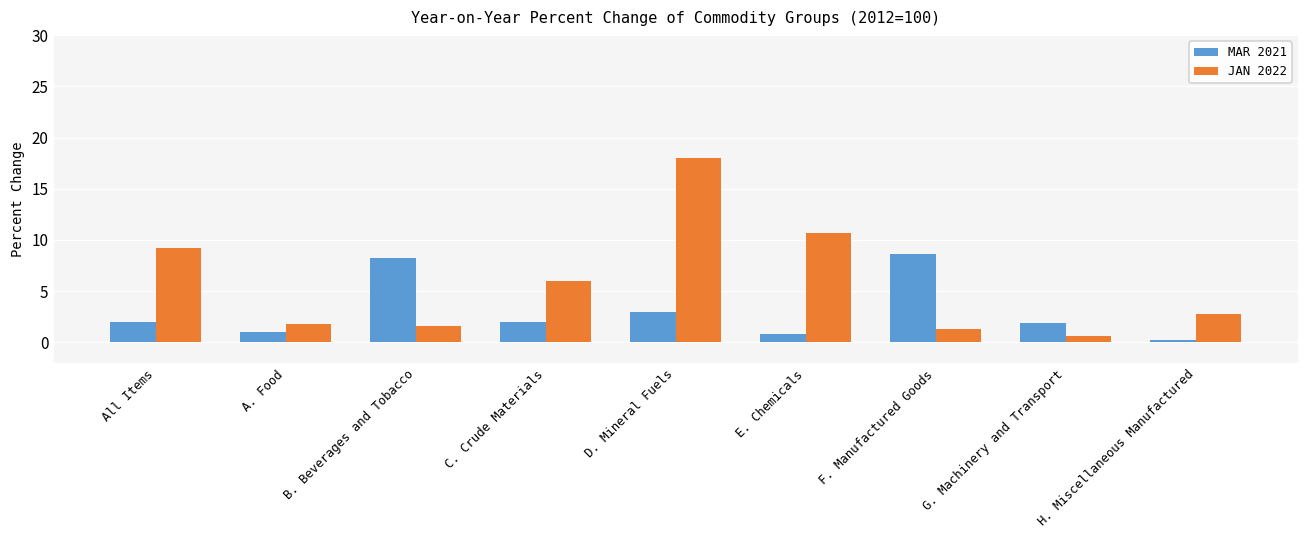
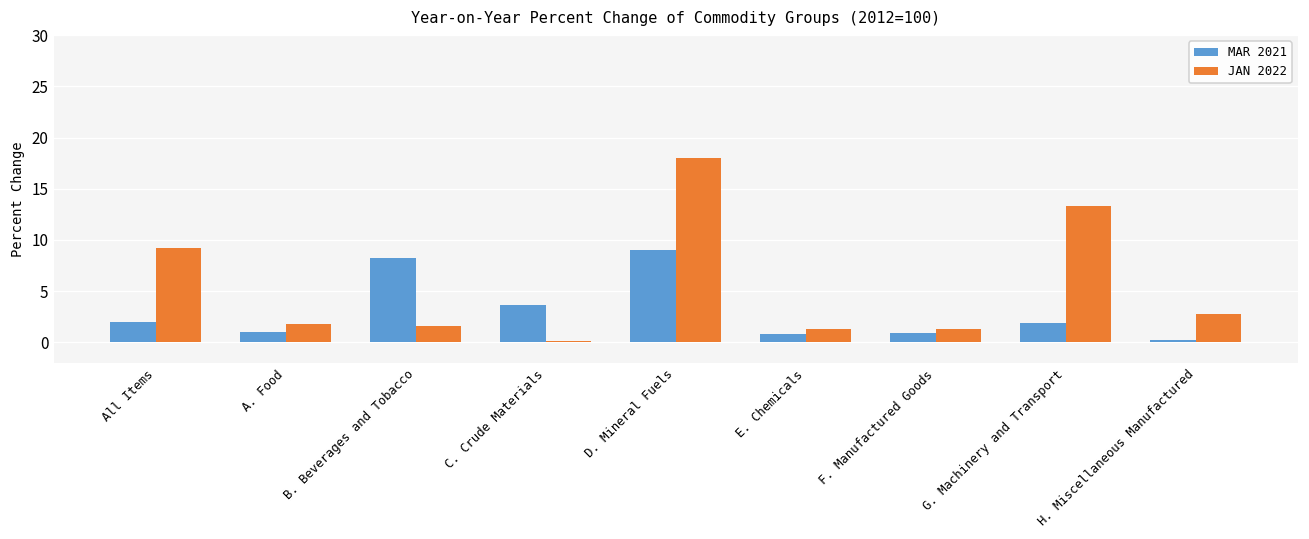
  {
    "MAR 2021": {
      "All Items": 2,
      "A. Food": 1,
      "B. Beverages and Tobacco": 8,
-     "C. Crude Materials": 2,
-     "D. Mineral Fuels": 3,
+     "C. Crude Materials": 4,
+     "D. Mineral Fuels": 9,
      "E. Chemicals": 1,
-     "F. Manufactured Goods": 9,
+     "F. Manufactured Goods": 1,
      "G. Machinery and Transport": 2
    },
    "JAN 2022": {
      "All Items": 9,
      "A. Food": 2,
      "B. Beverages and Tobacco": 2,
-     "C. Crude Materials": 6,
+     "C. Crude Materials": 0,
      "D. Mineral Fuels": 18,
-     "E. Chemicals": 11,
+     "E. Chemicals": 1,
      "F. Manufactured Goods": 1,
-     "G. Machinery and Transport": 1,
+     "G. Machinery and Transport": 13,
      "H. Miscellaneous Manufactured": 3
    }
  }
